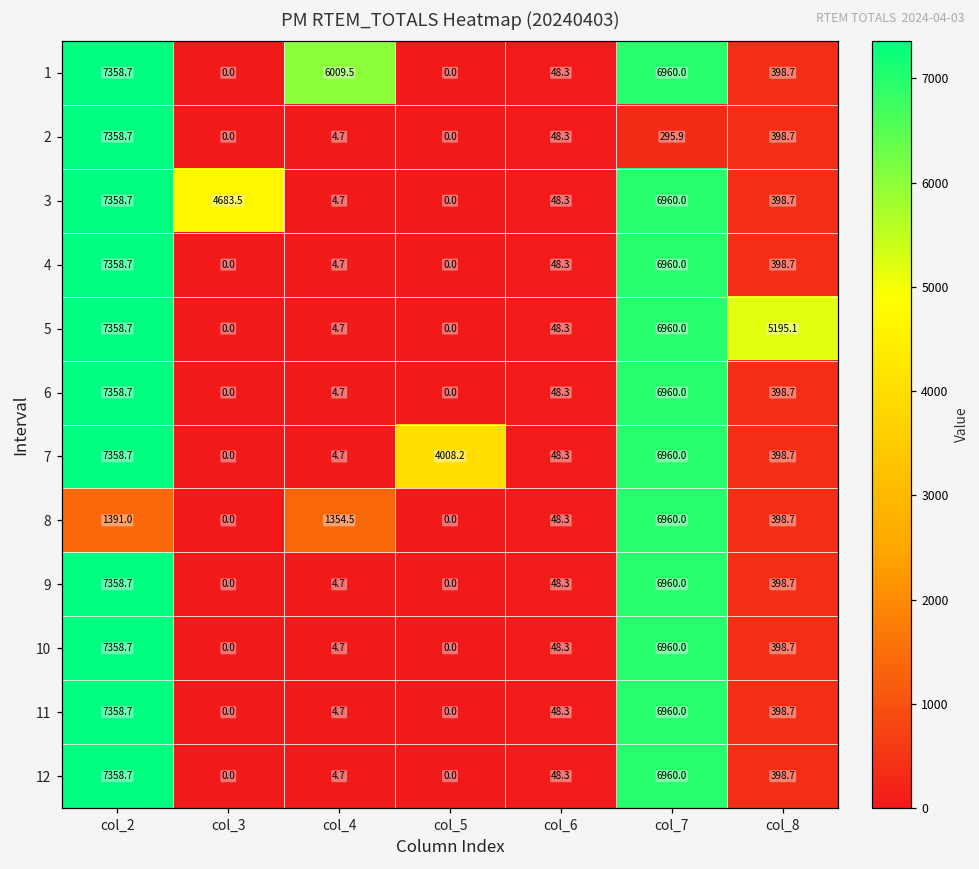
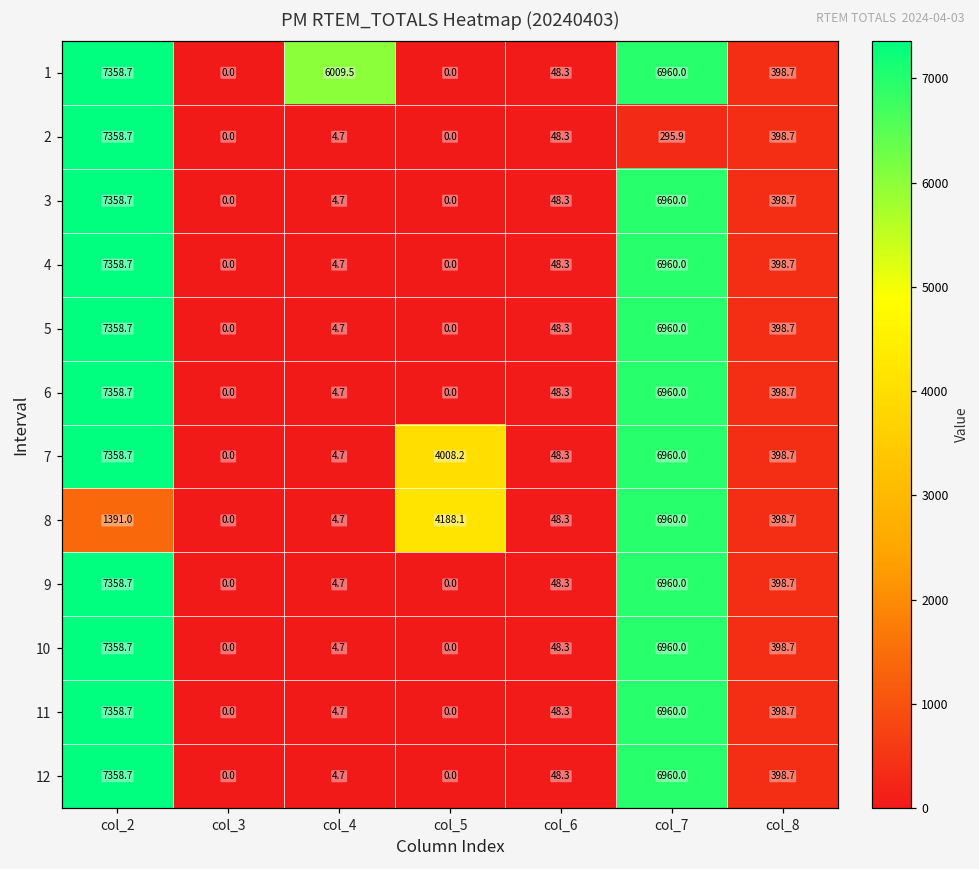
  {
    "3": {
-     "col_3": 4683.5
+     "col_3": 0.0
    },
    "5": {
-     "col_8": 5195.1
+     "col_8": 398.7
    },
    "8": {
-     "col_4": 1354.5,
-     "col_5": 0.0
+     "col_4": 4.7,
+     "col_5": 4188.1
    }
  }
